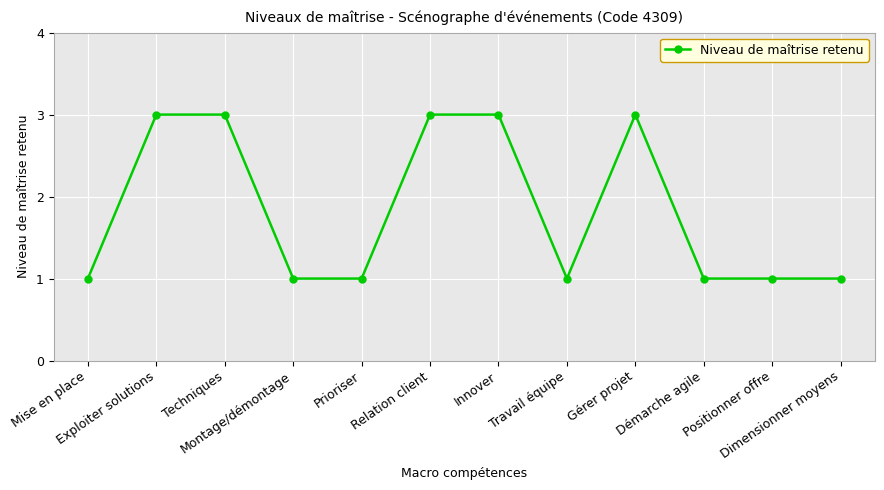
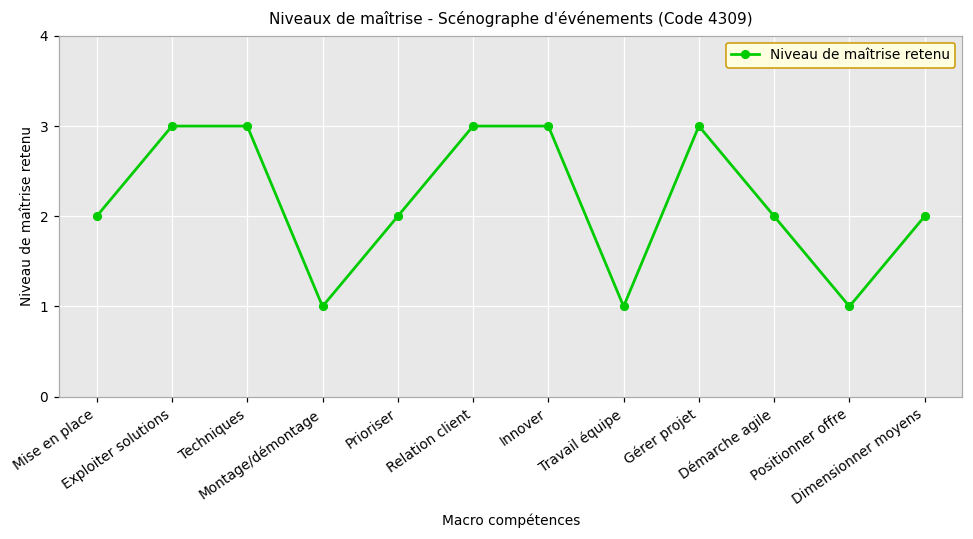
  {
-   "Mise en place": 1,
+   "Mise en place": 2,
    "Exploiter solutions": 3,
    "Techniques": 3,
    "Montage/démontage": 1,
-   "Prioriser": 1,
+   "Prioriser": 2,
    "Relation client": 3,
    "Innover": 3,
    "Travail équipe": 1,
    "Gérer projet": 3,
-   "Démarche agile": 1,
+   "Démarche agile": 2,
    "Positionner offre": 1,
-   "Dimensionner moyens": 1
+   "Dimensionner moyens": 2
  }
